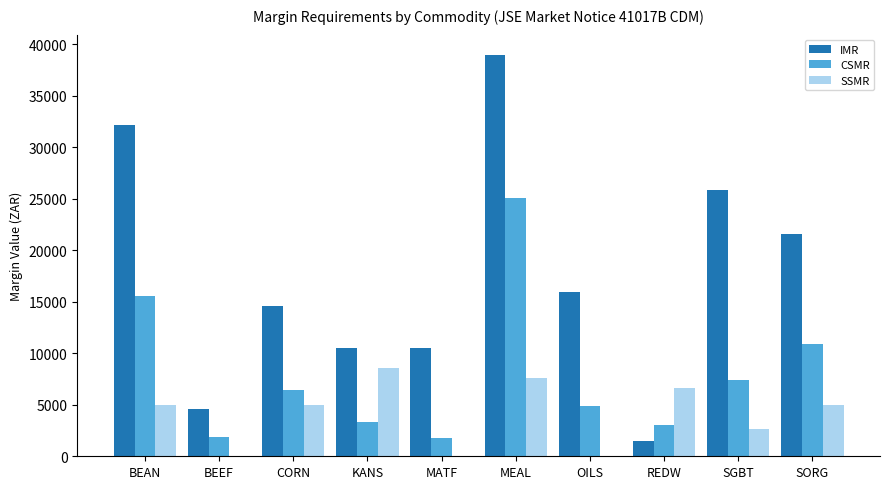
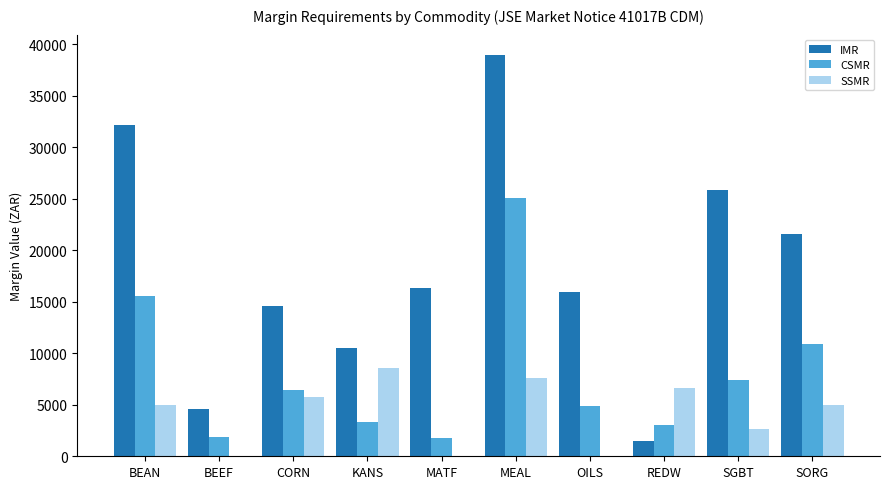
  {
    "IMR": {
      "BEAN": 32200,
      "BEEF": 4600,
      "CORN": 14600,
      "KANS": 10500,
-     "MATF": 10500,
+     "MATF": 16300,
      "MEAL": 39000,
      "OILS": 15900,
      "REDW": 1500,
      "SGBT": 25900,
      "SORG": 21600
    },
    "CSMR": {
      "BEAN": 15600,
      "BEEF": 1900,
      "CORN": 6400,
      "KANS": 3300,
      "MATF": 1800,
      "MEAL": 25100,
      "OILS": 4900,
      "REDW": 3000,
      "SGBT": 7400,
      "SORG": 10900
    },
    "SSMR": {
      "BEAN": 4900,
      "BEEF": 0,
-     "CORN": 5000,
+     "CORN": 5800,
      "KANS": 8600,
      "MATF": 0,
      "MEAL": 7600,
      "OILS": 0,
      "REDW": 6600,
      "SGBT": 2700,
      "SORG": 5000
    }
  }
